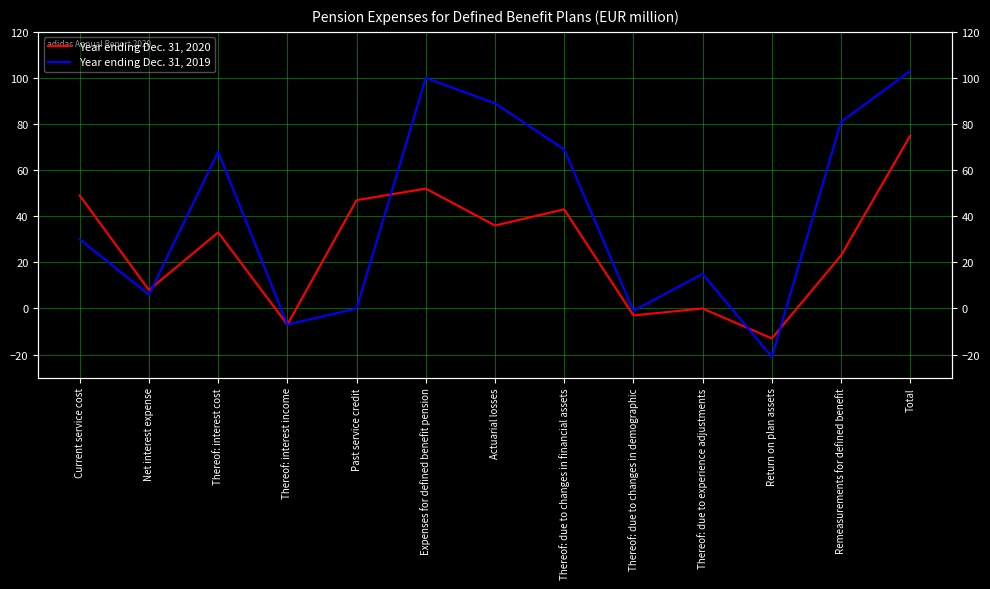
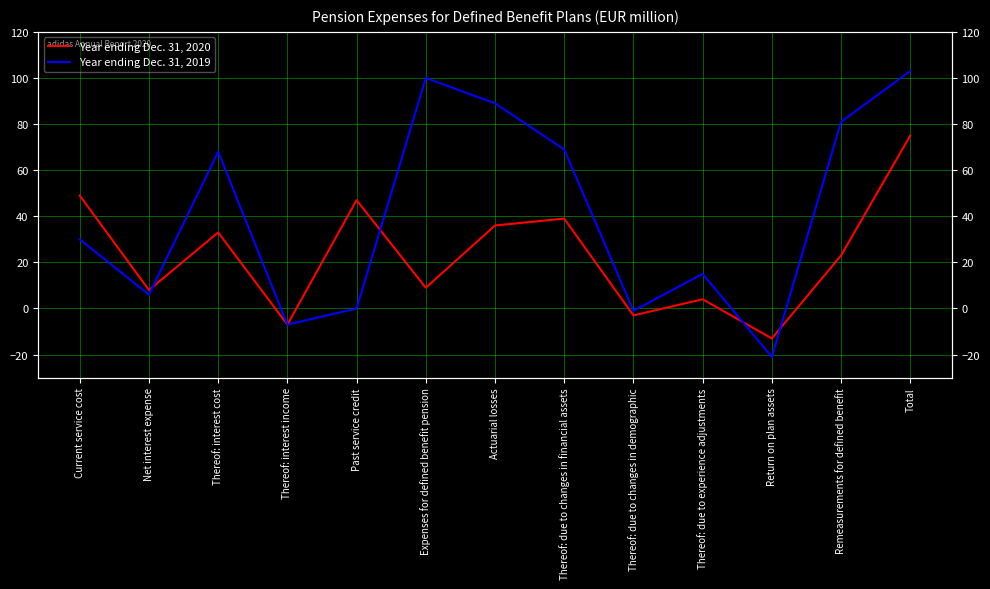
  {
    "Year ending Dec. 31, 2020": {
      "Current service cost": 49,
      "Net interest expense": 8,
      "Thereof: interest cost": 33,
      "Past service credit": 47,
-     "Expenses for defined benefit pension": 52,
+     "Expenses for defined benefit pension": 9,
      "Actuarial losses": 36,
-     "Thereof: due to changes in financial assets": 43,
+     "Thereof: due to changes in financial assets": 39,
      "Thereof: due to changes in demographic": -3,
-     "Thereof: due to experience adjustments": 0,
+     "Thereof: due to experience adjustments": 4,
      "Return on plan assets": -13,
      "Remeasurements for defined benefit": 23,
      "Total": 75
    },
    "Year ending Dec. 31, 2019": {
      "Current service cost": 30,
      "Net interest expense": 6,
      "Thereof: interest cost": 68,
      "Past service credit": 0,
      "Expenses for defined benefit pension": 100,
      "Actuarial losses": 89,
      "Thereof: due to changes in financial assets": 69,
      "Thereof: due to changes in demographic": -1,
      "Thereof: due to experience adjustments": 15,
      "Return on plan assets": -21,
      "Remeasurements for defined benefit": 81,
      "Total": 103
    }
  }
